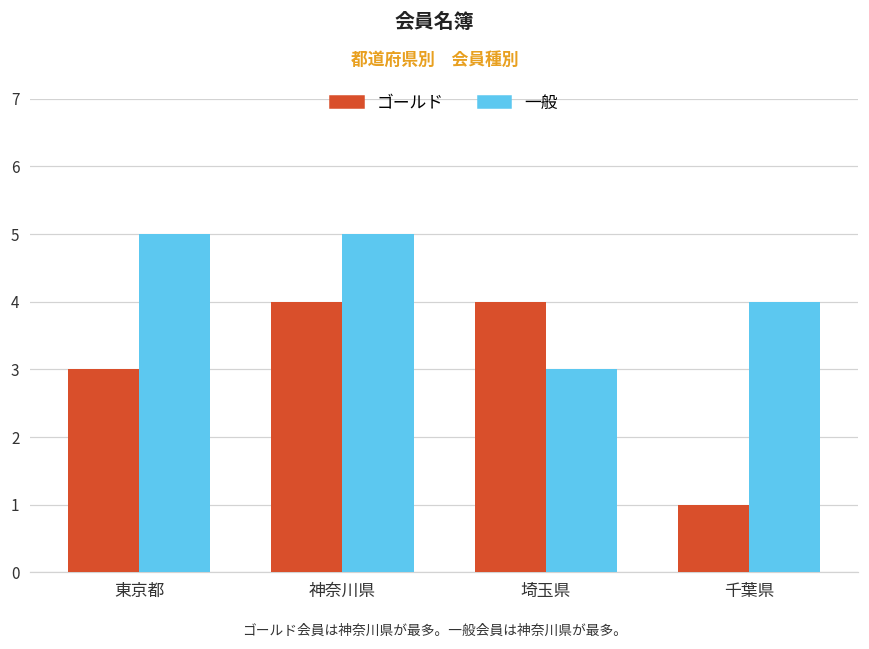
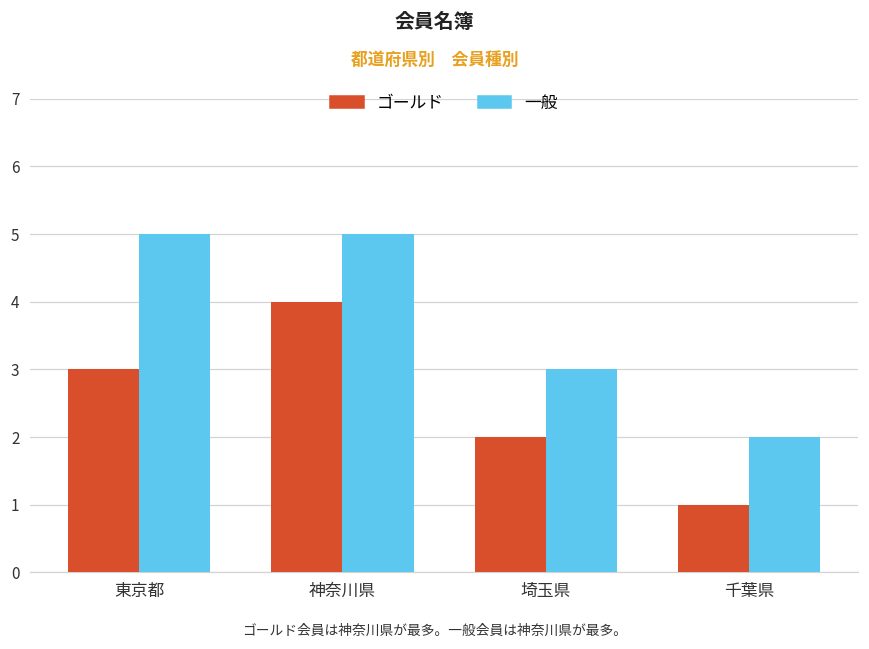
  {
    "ゴールド": {
      "東京都": 3,
      "神奈川県": 4,
-     "埼玉県": 4,
+     "埼玉県": 2,
      "千葉県": 1
    },
    "一般": {
      "東京都": 5,
      "神奈川県": 5,
      "埼玉県": 3,
-     "千葉県": 4
+     "千葉県": 2
    }
  }
